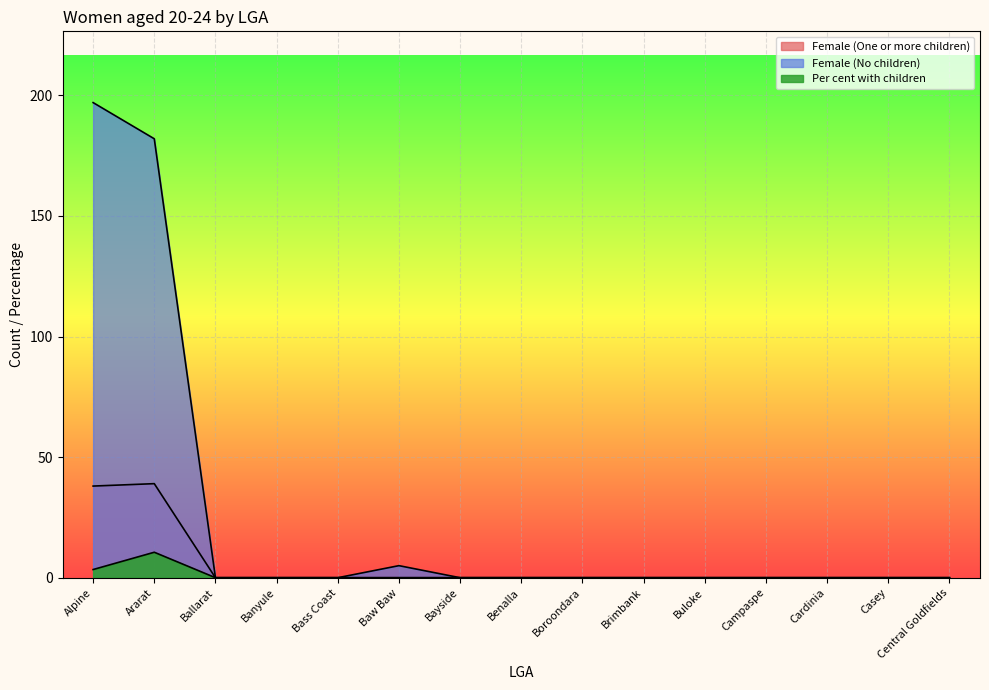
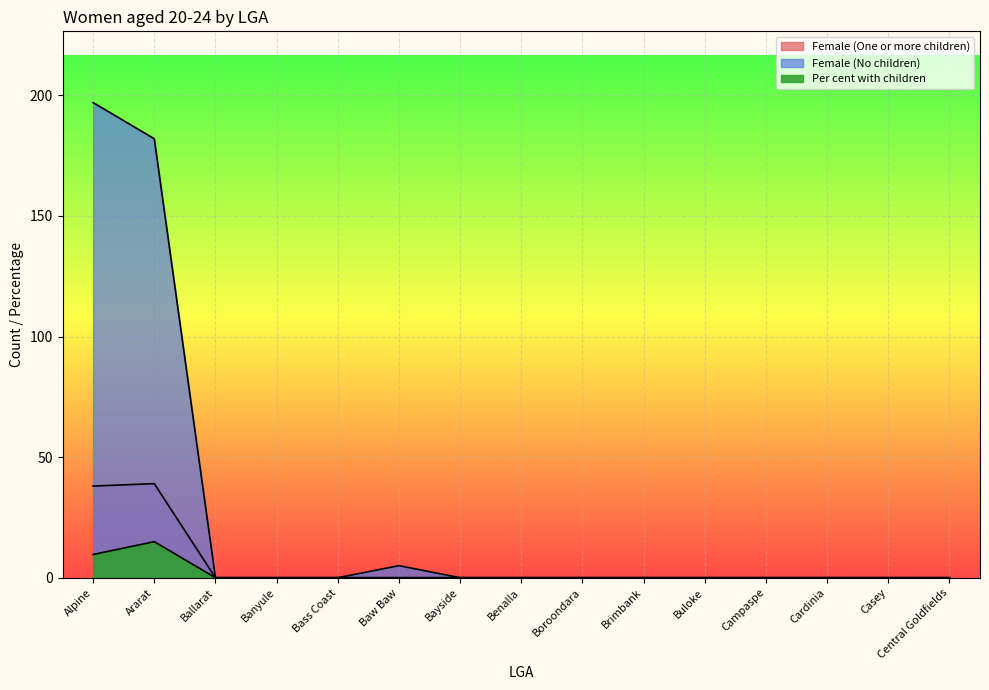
  {
    "Female (One or more children)": {
      "Alpine": 38,
      "Ararat": 39
    },
    "Female (No children)": {
      "Alpine": 197,
      "Ararat": 182,
      "Baw Baw": 5
    },
    "Per cent with children": {
-     "Alpine": 3,
-     "Ararat": 11
+     "Alpine": 10,
+     "Ararat": 15
    }
  }
